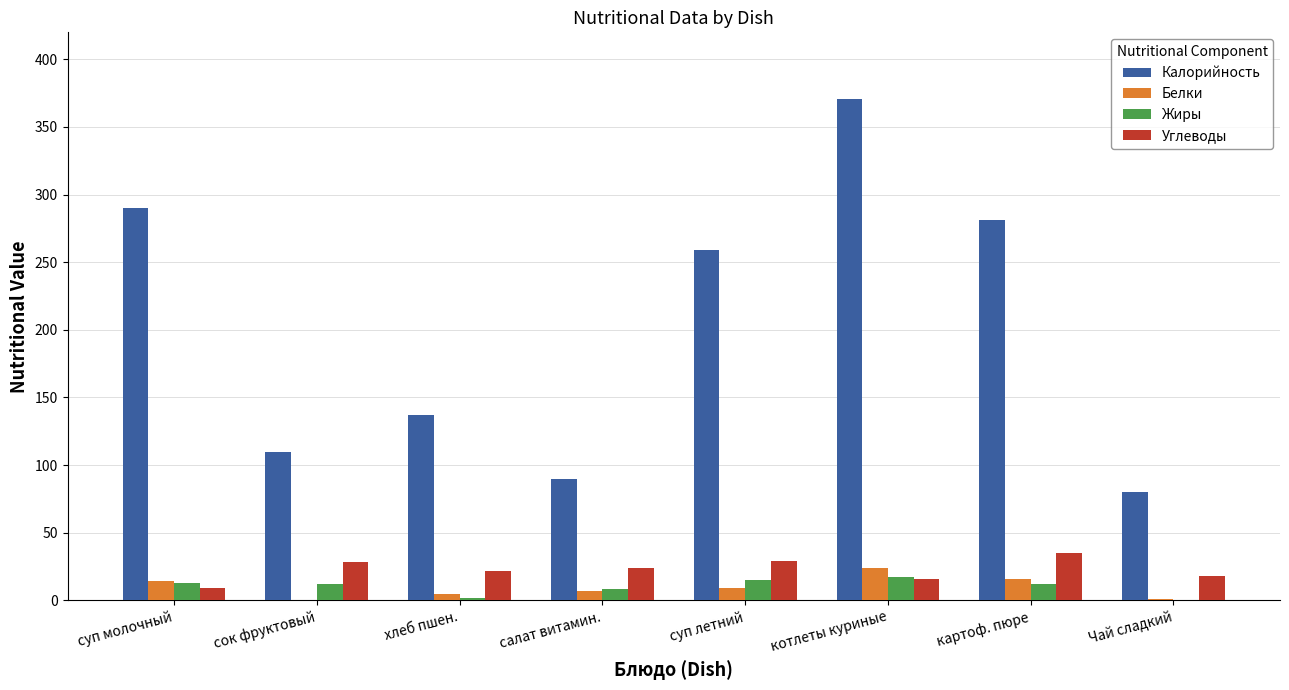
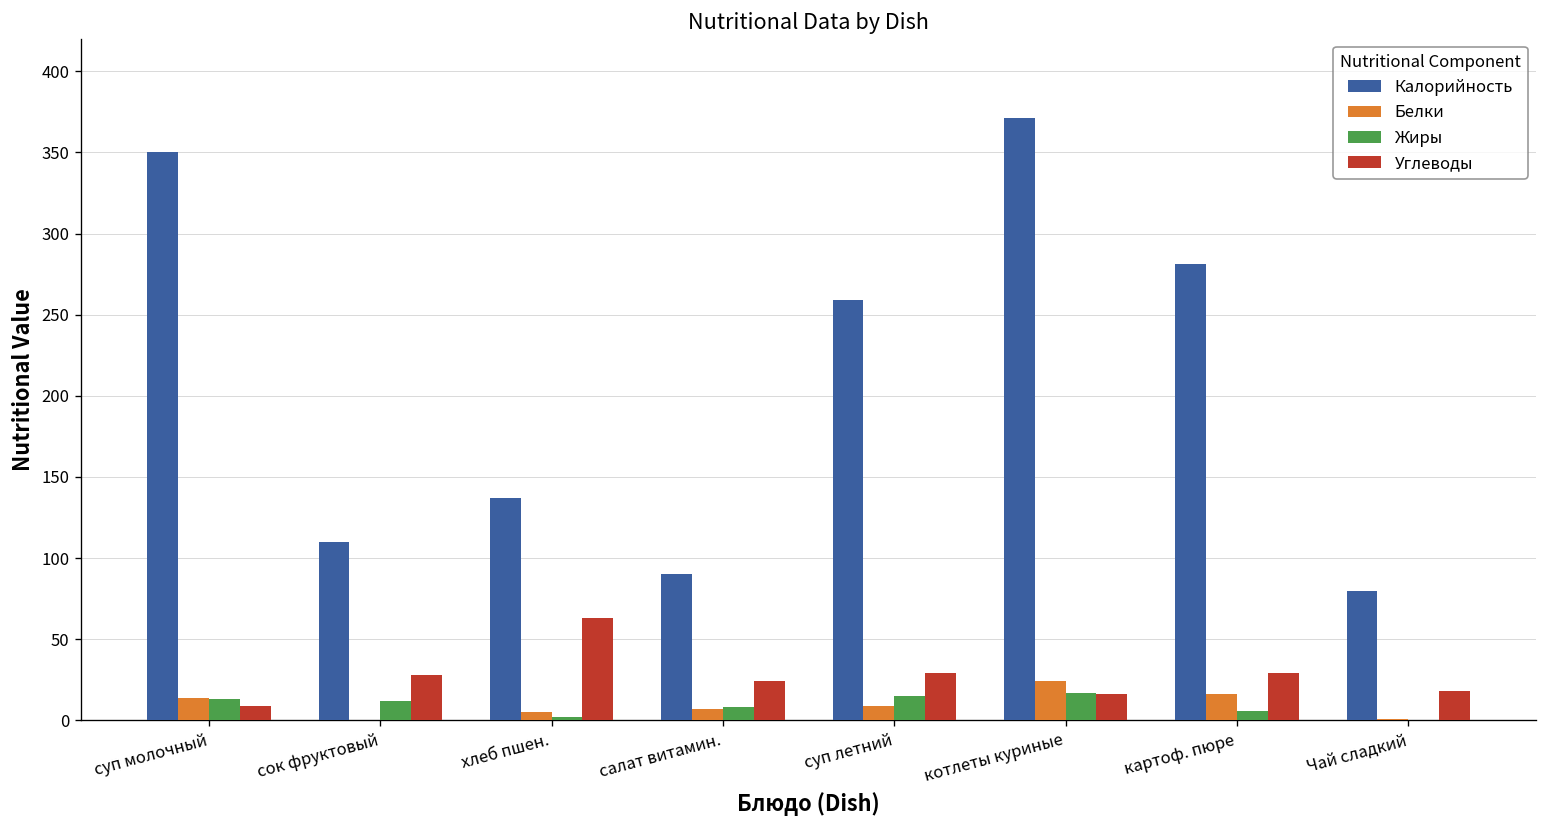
  {
    "Калорийность": {
-     "суп молочный": 290,
+     "суп молочный": 350,
      "сок фруктовый": 110,
      "хлеб пшен.": 137,
      "салат витамин.": 90,
      "суп летний": 259,
      "котлеты куриные": 371,
      "картоф. пюре": 281,
      "Чай сладкий": 80
    },
    "Белки": {
      "суп молочный": 14,
      "сок фруктовый": 0,
      "хлеб пшен.": 5,
      "салат витамин.": 7,
      "суп летний": 9,
      "котлеты куриные": 24,
      "картоф. пюре": 16
    },
    "Жиры": {
      "суп молочный": 13,
      "сок фруктовый": 12,
      "хлеб пшен.": 2,
      "салат витамин.": 8,
      "суп летний": 15,
      "котлеты куриные": 17,
-     "картоф. пюре": 12,
+     "картоф. пюре": 6,
      "Чай сладкий": 0
    },
    "Углеводы": {
      "суп молочный": 9,
      "сок фруктовый": 28,
-     "хлеб пшен.": 22,
+     "хлеб пшен.": 63,
      "салат витамин.": 24,
      "суп летний": 29,
      "котлеты куриные": 16,
-     "картоф. пюре": 35,
+     "картоф. пюре": 29,
      "Чай сладкий": 18
    }
  }
